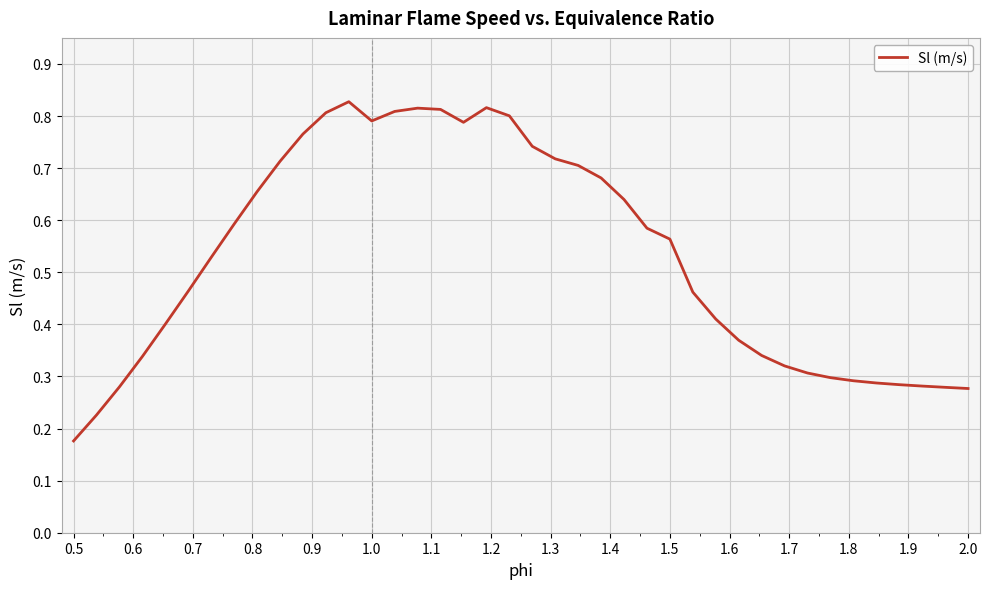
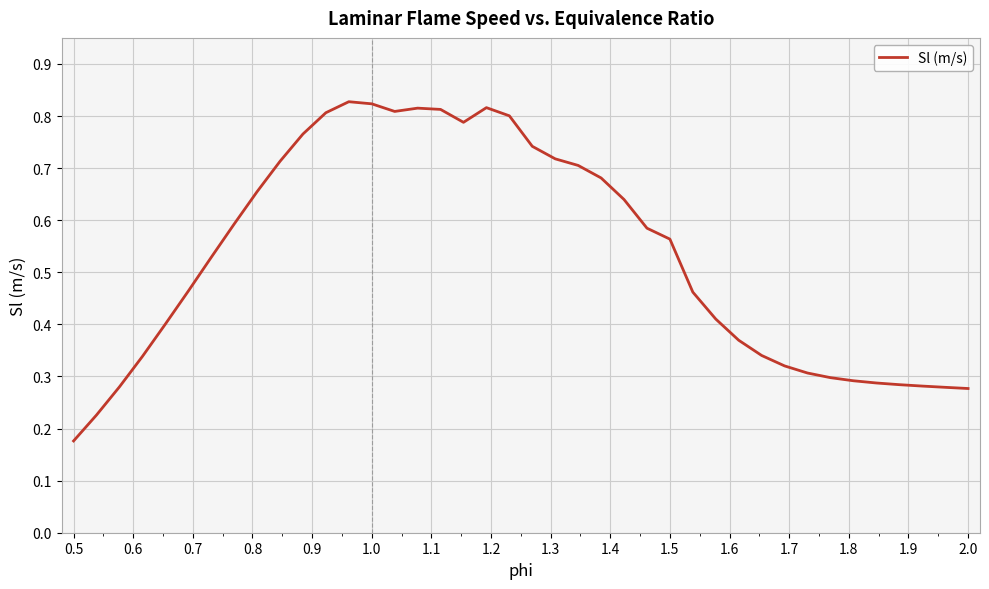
  {
    "0.5": 0.18,
-   "1.0": 0.79,
+   "1.0": 0.82,
    "1.5": 0.56,
    "2.0": 0.28
  }
